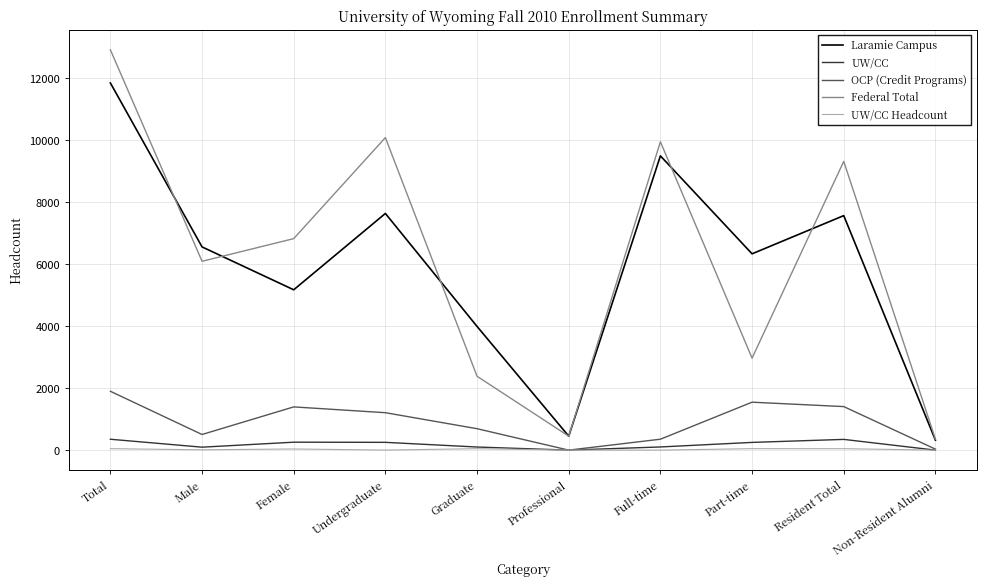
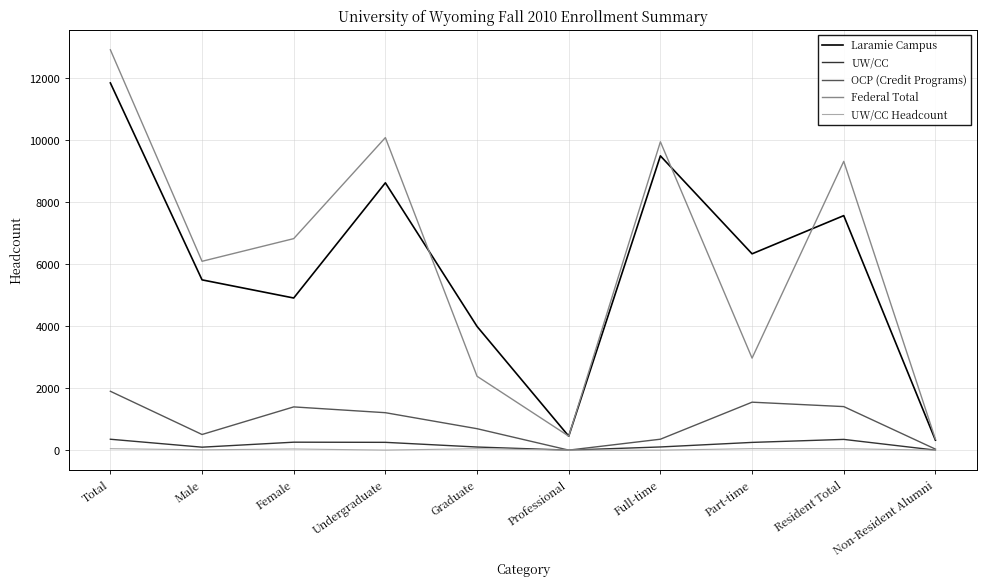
  {
    "Laramie Campus": {
      "Total": 11800,
-     "Male": 6600,
-     "Female": 5200,
-     "Undergraduate": 7600,
+     "Male": 5500,
+     "Female": 4900,
+     "Undergraduate": 8600,
      "Graduate": 4000,
      "Full-time": 9500,
      "Part-time": 6300,
      "Resident Total": 7600
    }
  }
